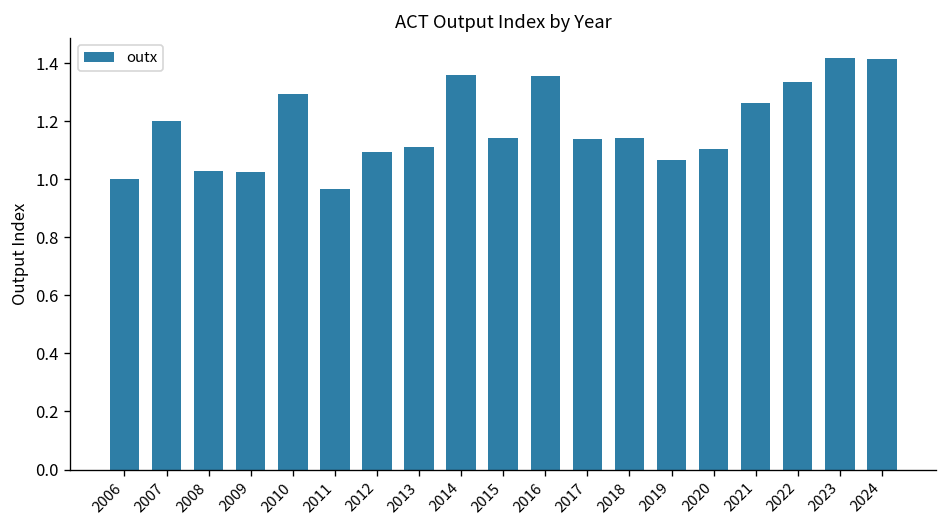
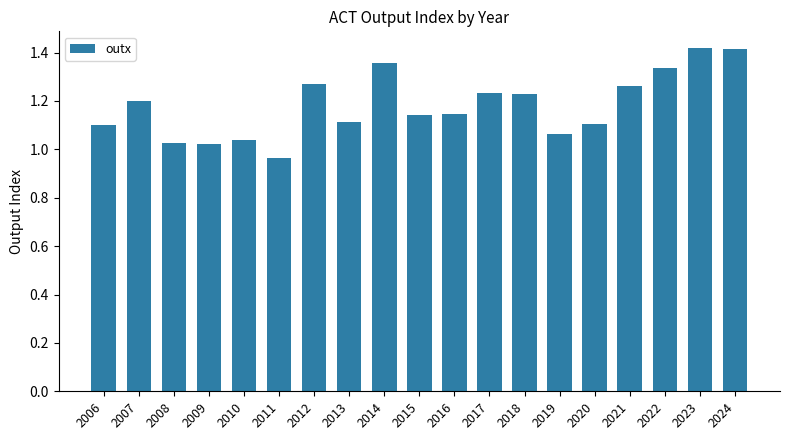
  {
-   "2006": 1.0,
+   "2006": 1.1,
    "2007": 1.20,
    "2008": 1.03,
    "2009": 1.02,
-   "2010": 1.29,
+   "2010": 1.04,
    "2011": 0.96,
-   "2012": 1.10,
+   "2012": 1.27,
    "2013": 1.11,
    "2014": 1.36,
    "2015": 1.14,
-   "2016": 1.36,
-   "2017": 1.14,
-   "2018": 1.14,
+   "2016": 1.14,
+   "2017": 1.23,
+   "2018": 1.23,
    "2019": 1.07,
    "2020": 1.10,
    "2021": 1.26,
    "2022": 1.34,
    "2023": 1.42,
    "2024": 1.41
  }
